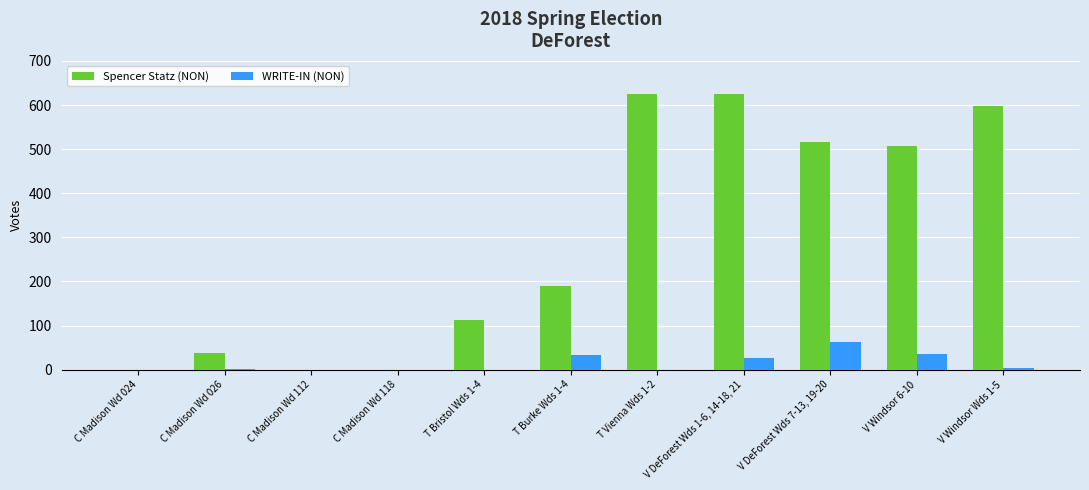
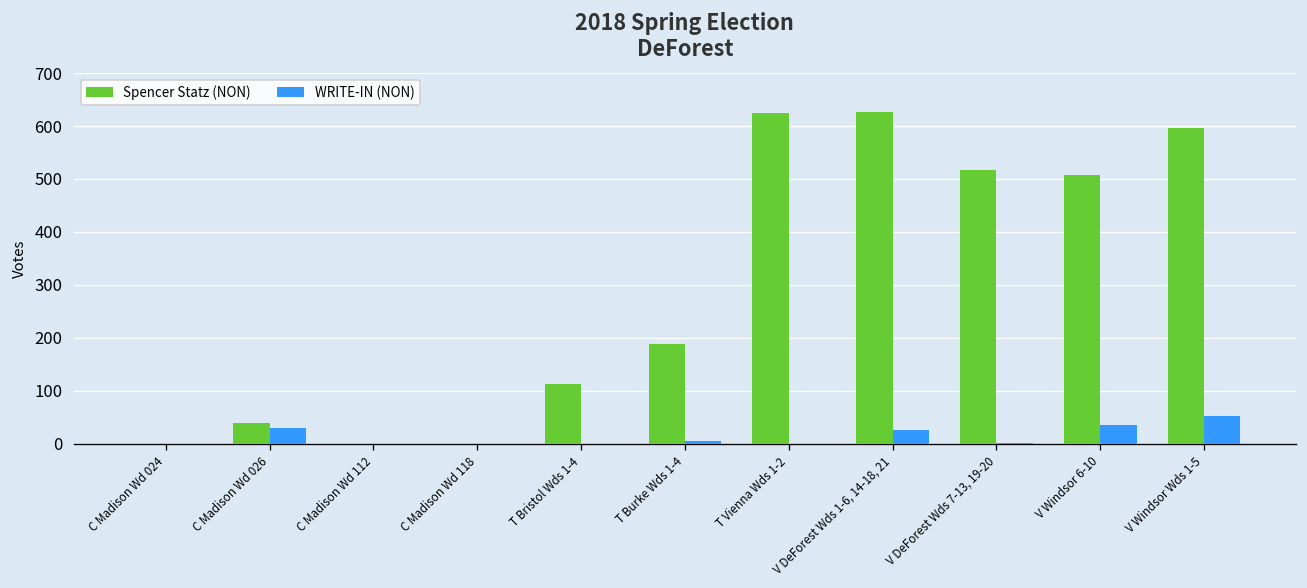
  {
    "Spencer Statz (NON)": {
      "C Madison Wd 024": 0,
      "C Madison Wd 026": 40,
      "C Madison Wd 112": 0,
      "C Madison Wd 118": 0,
      "T Bristol Wds 1-4": 110,
      "T Burke Wds 1-4": 190,
      "T Vienna Wds 1-2": 620,
      "V DeForest Wds 1-6, 14-18, 21": 630,
      "V DeForest Wds 7-13, 19-20": 520,
      "V Windsor 6-10": 510,
      "V Windsor Wds 1-5": 600
    },
    "WRITE-IN (NON)": {
      "C Madison Wd 024": 0,
-     "C Madison Wd 026": 0,
+     "C Madison Wd 026": 30,
      "C Madison Wd 112": 0,
      "C Madison Wd 118": 0,
      "T Bristol Wds 1-4": 0,
-     "T Burke Wds 1-4": 30,
+     "T Burke Wds 1-4": 0,
      "T Vienna Wds 1-2": 0,
      "V DeForest Wds 1-6, 14-18, 21": 30,
-     "V DeForest Wds 7-13, 19-20": 60,
+     "V DeForest Wds 7-13, 19-20": 0,
      "V Windsor 6-10": 40,
-     "V Windsor Wds 1-5": 0
+     "V Windsor Wds 1-5": 50
    }
  }
